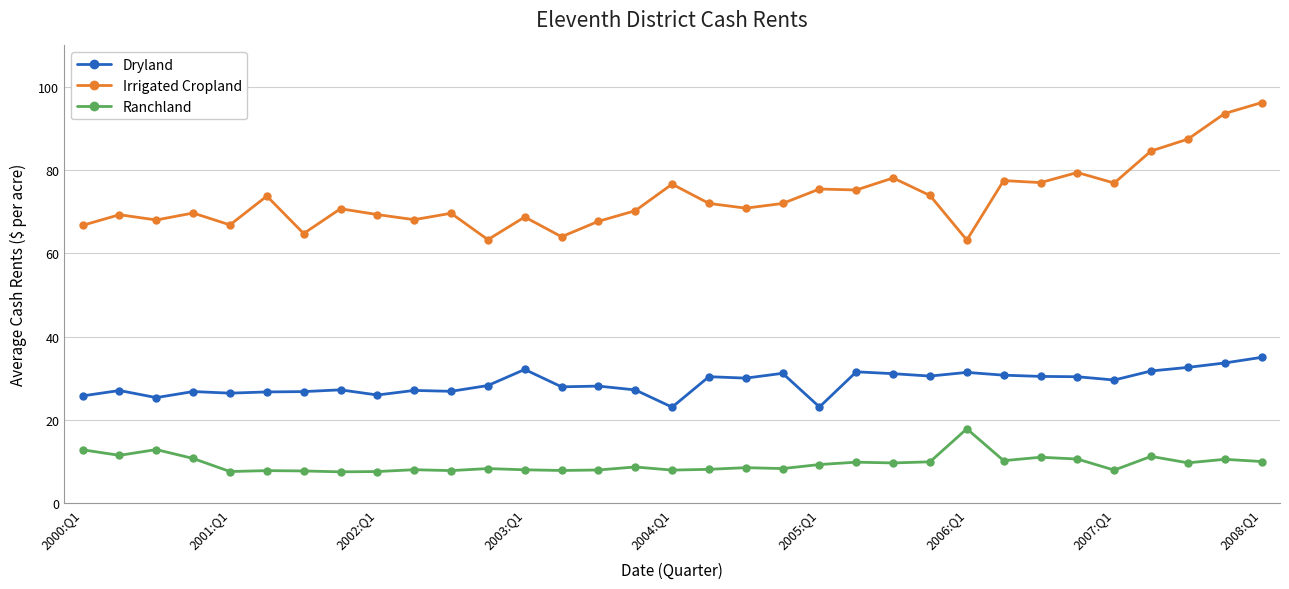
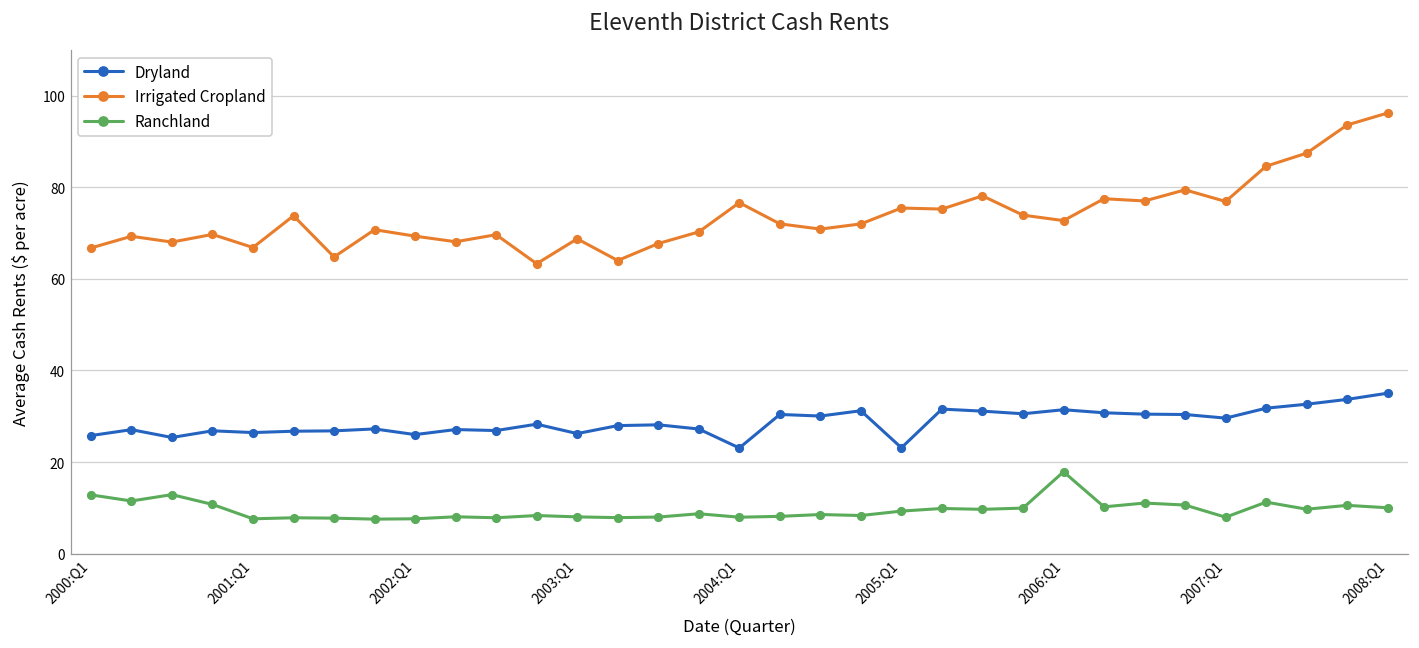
  {
    "Dryland": {
      "2000:Q1": 26,
      "2001:Q1": 26,
      "2002:Q1": 26,
-     "2003:Q1": 32,
+     "2003:Q1": 26,
      "2004:Q1": 23,
      "2005:Q1": 23,
      "2006:Q1": 31,
      "2007:Q1": 30,
      "2008:Q1": 35
    },
    "Irrigated Cropland": {
      "2000:Q1": 67,
      "2001:Q1": 67,
      "2002:Q1": 69,
      "2003:Q1": 69,
      "2004:Q1": 77,
      "2005:Q1": 75,
-     "2006:Q1": 63,
+     "2006:Q1": 73,
      "2007:Q1": 77,
      "2008:Q1": 96
    },
    "Ranchland": {
      "2000:Q1": 13,
      "2001:Q1": 8,
      "2002:Q1": 8,
      "2003:Q1": 8,
      "2004:Q1": 8,
      "2005:Q1": 9,
      "2006:Q1": 18,
      "2007:Q1": 8,
      "2008:Q1": 10
    }
  }
